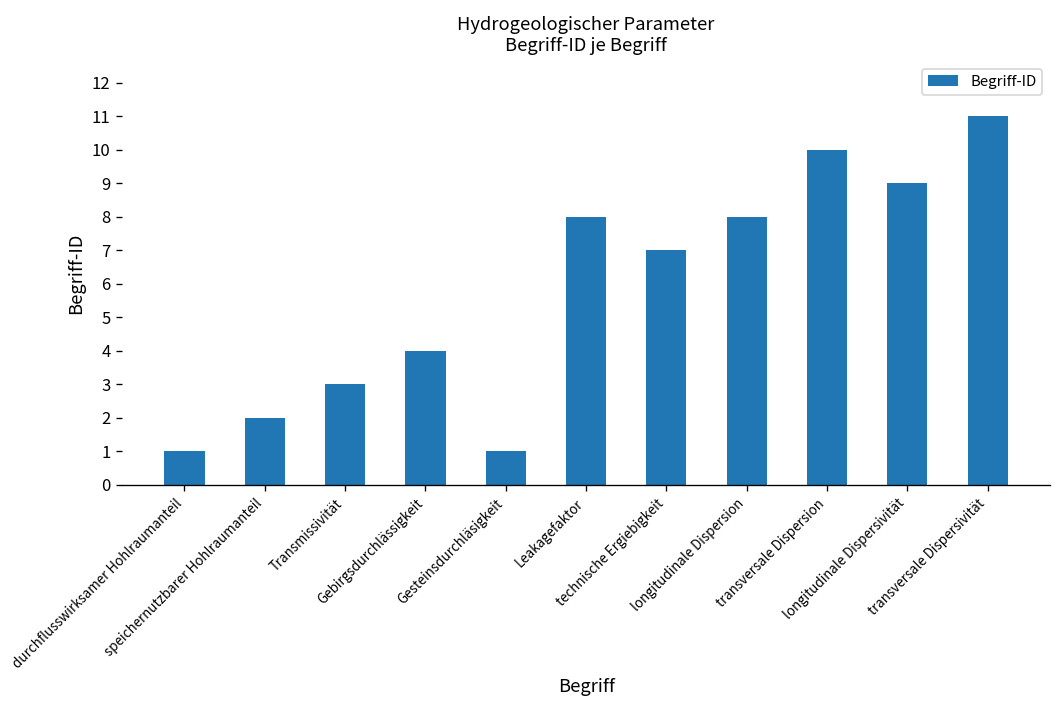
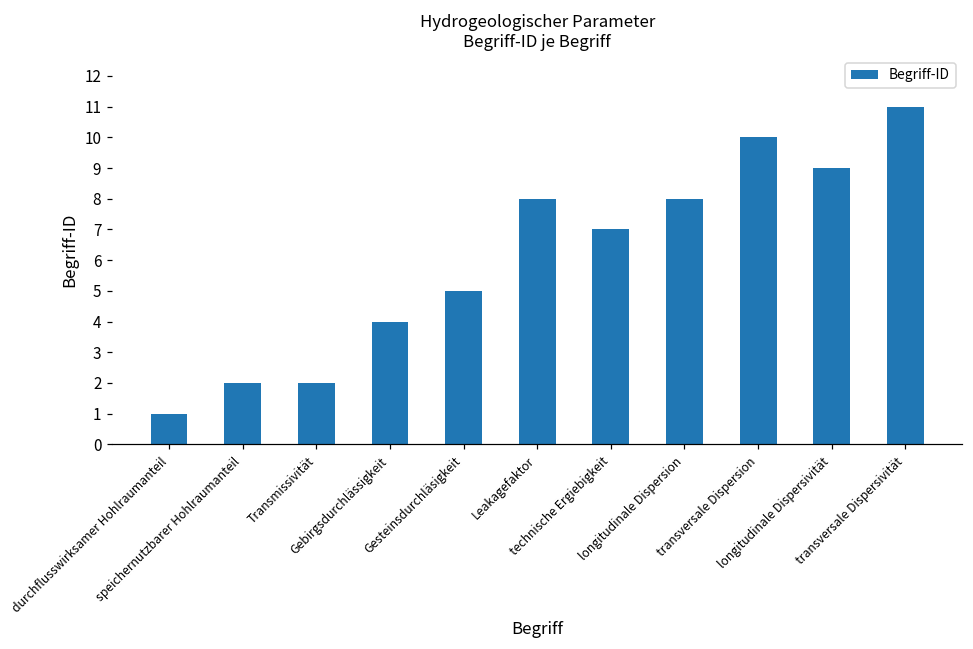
  {
    "durchflusswirksamer Hohlraumanteil": 1,
    "speichernutzbarer Hohlraumanteil": 2,
-   "Transmissivität": 3,
+   "Transmissivität": 2,
    "Gebirgsdurchlässigkeit": 4,
-   "Gesteinsdurchläsigkeit": 1,
+   "Gesteinsdurchläsigkeit": 5,
    "Leakagefaktor": 8,
    "technische Ergiebigkeit": 7,
    "longitudinale Dispersion": 8,
    "transversale Dispersion": 10,
    "longitudinale Dispersivität": 9,
    "transversale Dispersivität": 11
  }
